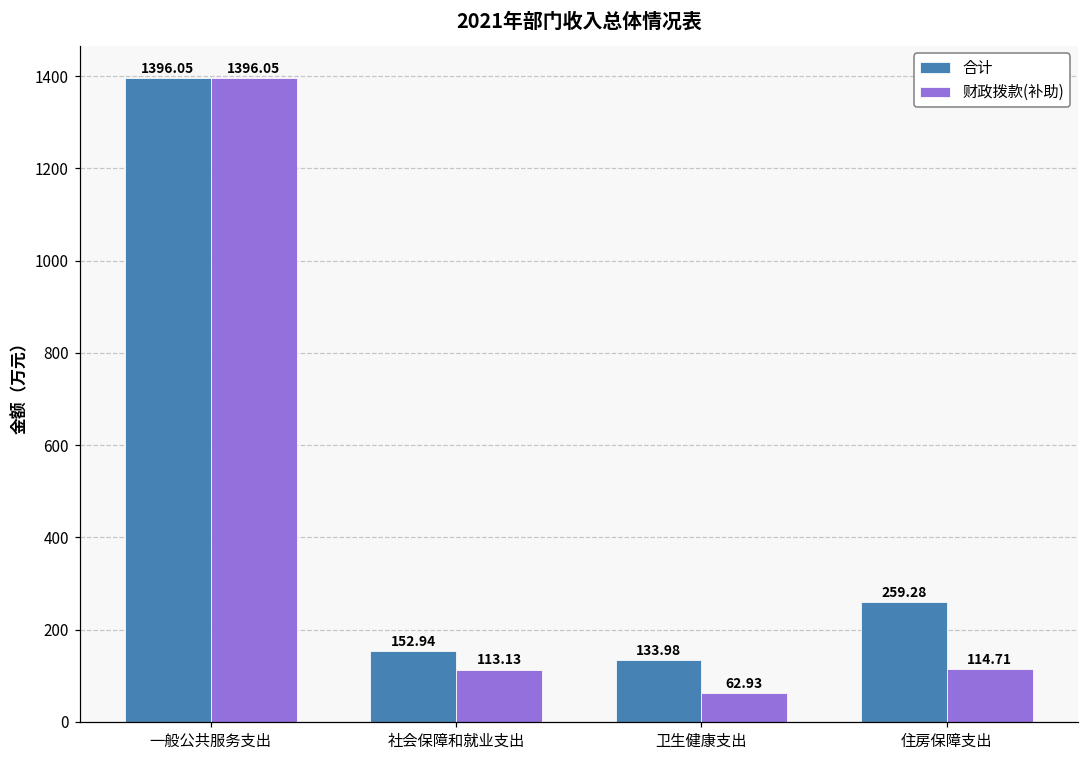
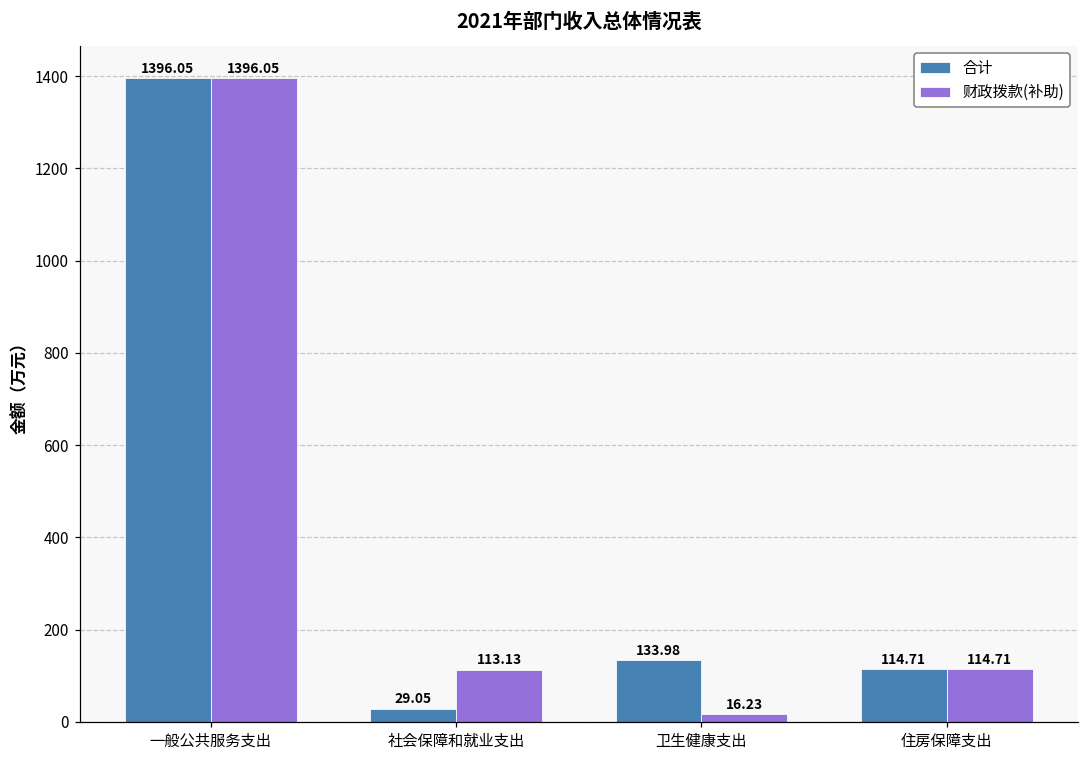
  {
    "合计": {
      "一般公共服务支出": 1396.05,
-     "社会保障和就业支出": 152.94,
+     "社会保障和就业支出": 29.05,
      "卫生健康支出": 133.98,
-     "住房保障支出": 259.28
+     "住房保障支出": 114.71
    },
    "财政拨款(补助)": {
      "一般公共服务支出": 1396.05,
      "社会保障和就业支出": 113.13,
-     "卫生健康支出": 62.93,
+     "卫生健康支出": 16.23,
      "住房保障支出": 114.71
    }
  }
